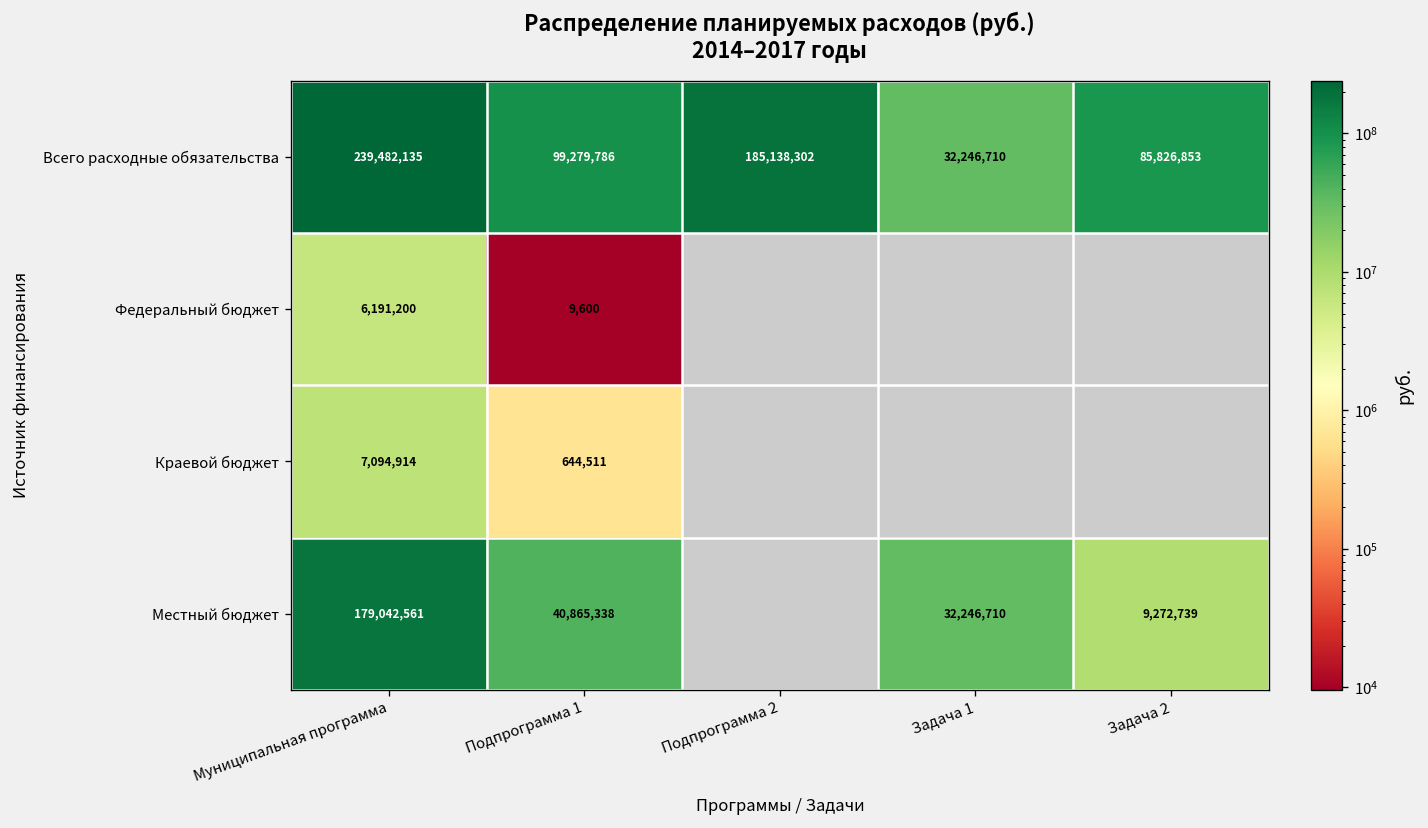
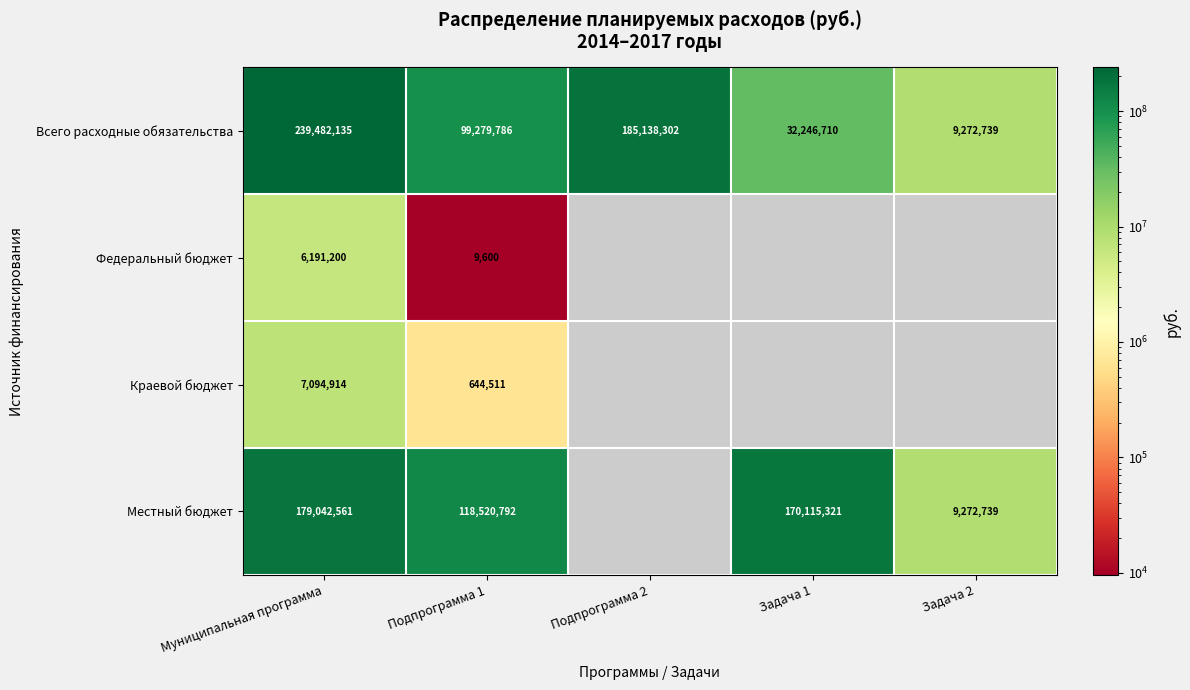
  {
    "Всего расходные обязательства": {
      "Муниципальная программа": "239,482,135",
      "Подпрограмма 1": "99,279,786",
      "Подпрограмма 2": "185,138,302",
      "Задача 1": "32,246,710",
-     "Задача 2": "85,826,853"
+     "Задача 2": "9,272,739"
    },
    "Федеральный бюджет": {
      "Муниципальная программа": "6,191,200",
      "Подпрограмма 1": "9,600"
    },
    "Краевой бюджет": {
      "Муниципальная программа": "7,094,914",
      "Подпрограмма 1": "644,511"
    },
    "Местный бюджет": {
      "Муниципальная программа": "179,042,561",
-     "Подпрограмма 1": "40,865,338",
-     "Задача 1": "32,246,710",
+     "Подпрограмма 1": "118,520,792",
+     "Задача 1": "170,115,321",
      "Задача 2": "9,272,739"
    }
  }
